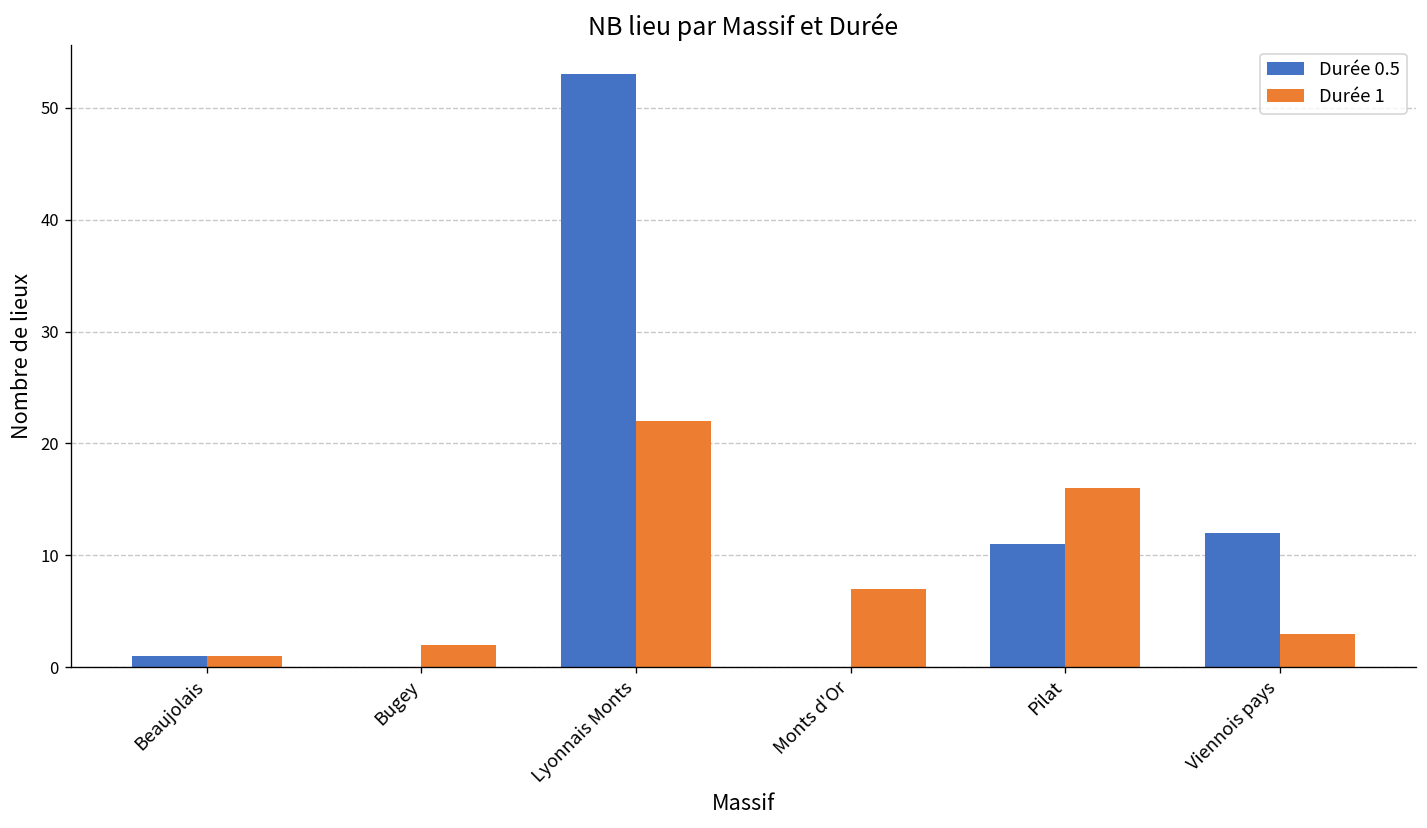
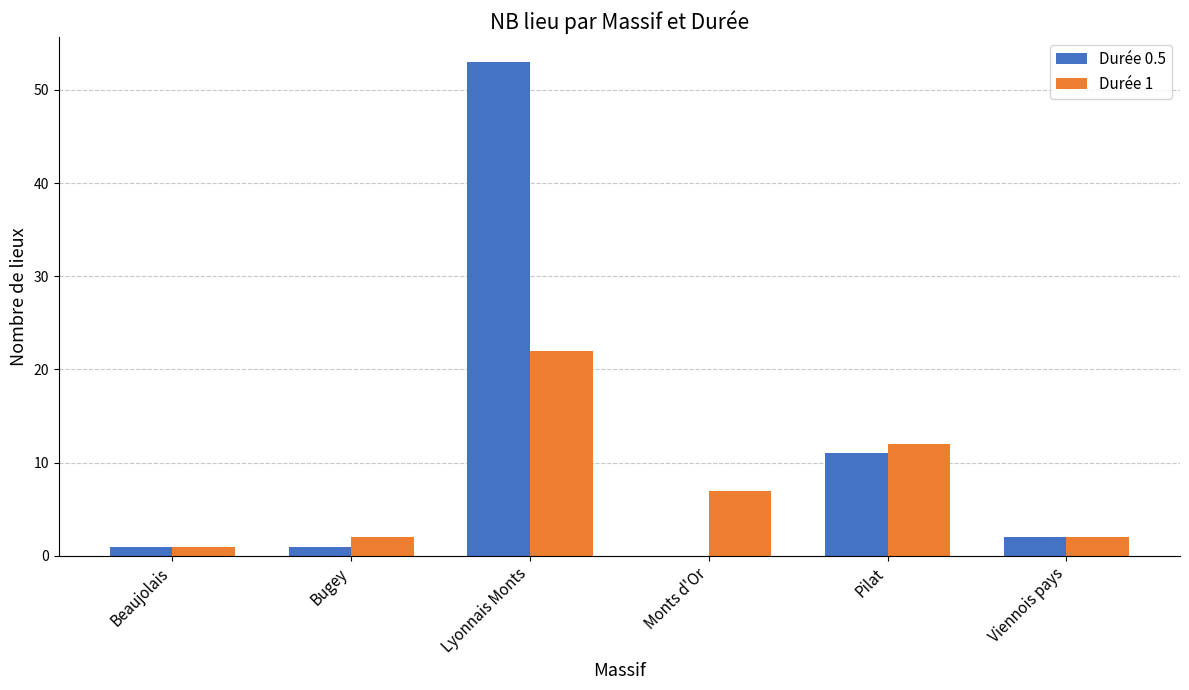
  {
    "Durée 0.5": {
      "Beaujolais": 1,
-     "Bugey": 0,
+     "Bugey": 1,
      "Lyonnais Monts": 53,
      "Monts d'Or": 0,
      "Pilat": 11,
-     "Viennois pays": 12
+     "Viennois pays": 2
    },
    "Durée 1": {
      "Beaujolais": 1,
      "Bugey": 2,
      "Lyonnais Monts": 22,
      "Monts d'Or": 7,
-     "Pilat": 16,
-     "Viennois pays": 3
+     "Pilat": 12,
+     "Viennois pays": 2
    }
  }
